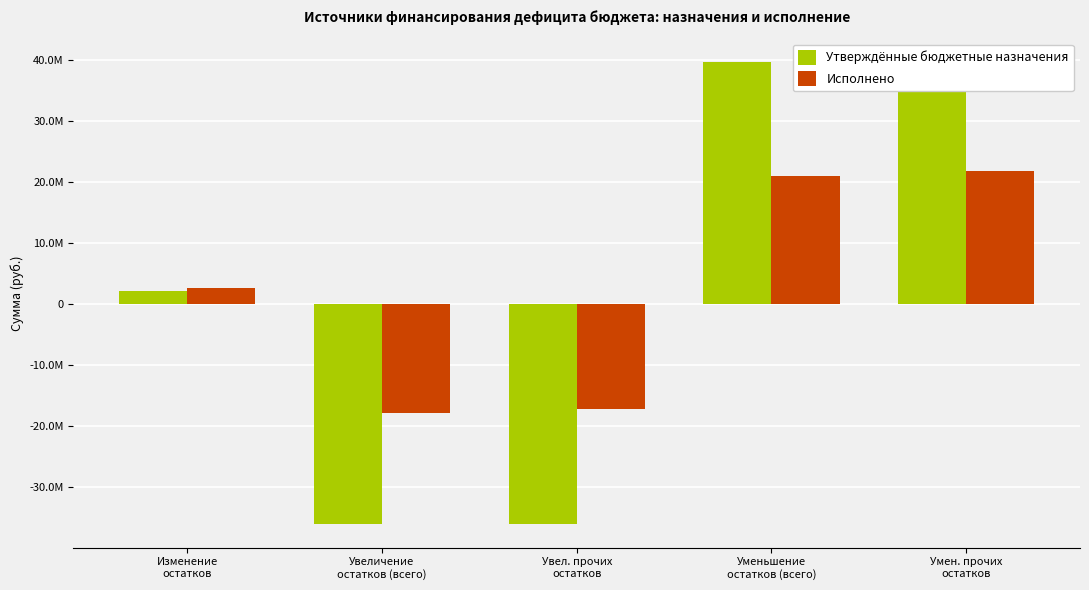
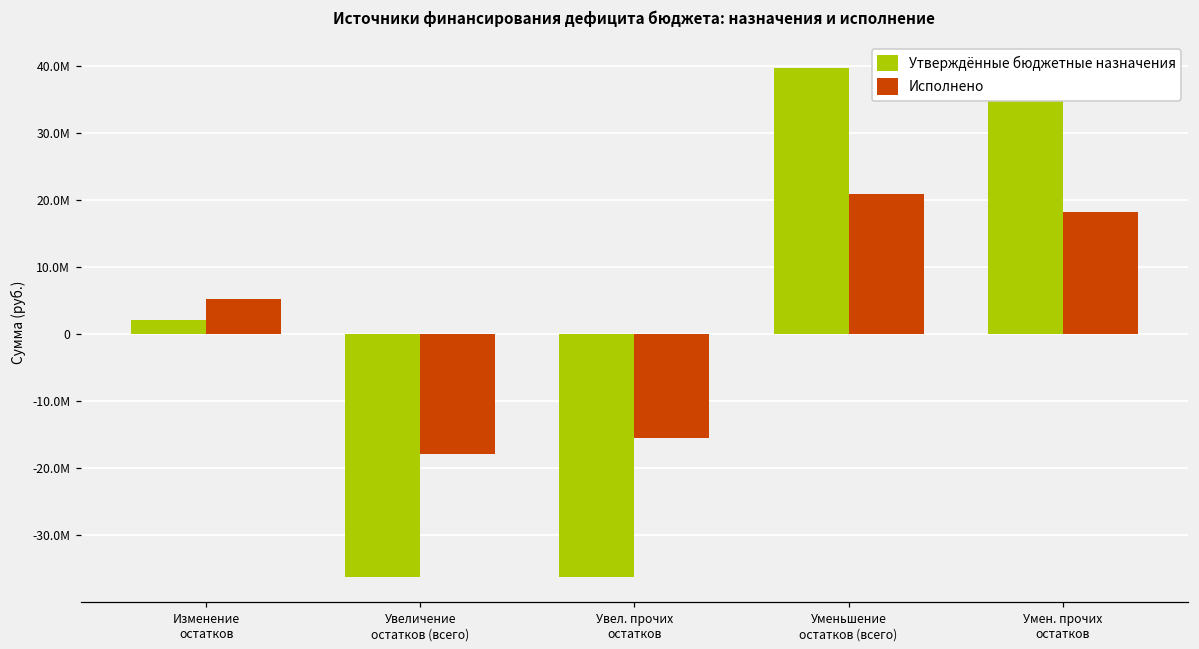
  {
    "Утверждённые бюджетные назначения": {
      "Изменение остатков": 2000000,
      "Увеличение остатков (всего)": -36000000,
      "Увел. прочих остатков": -36000000,
      "Уменьшение остатков (всего)": 40000000
    },
    "Исполнено": {
-     "Изменение остатков": 3000000,
+     "Изменение остатков": 5000000,
      "Увеличение остатков (всего)": -18000000,
-     "Увел. прочих остатков": -17000000,
+     "Увел. прочих остатков": -15000000,
      "Уменьшение остатков (всего)": 21000000,
-     "Умен. прочих остатков": 22000000
+     "Умен. прочих остатков": 18000000
    }
  }
